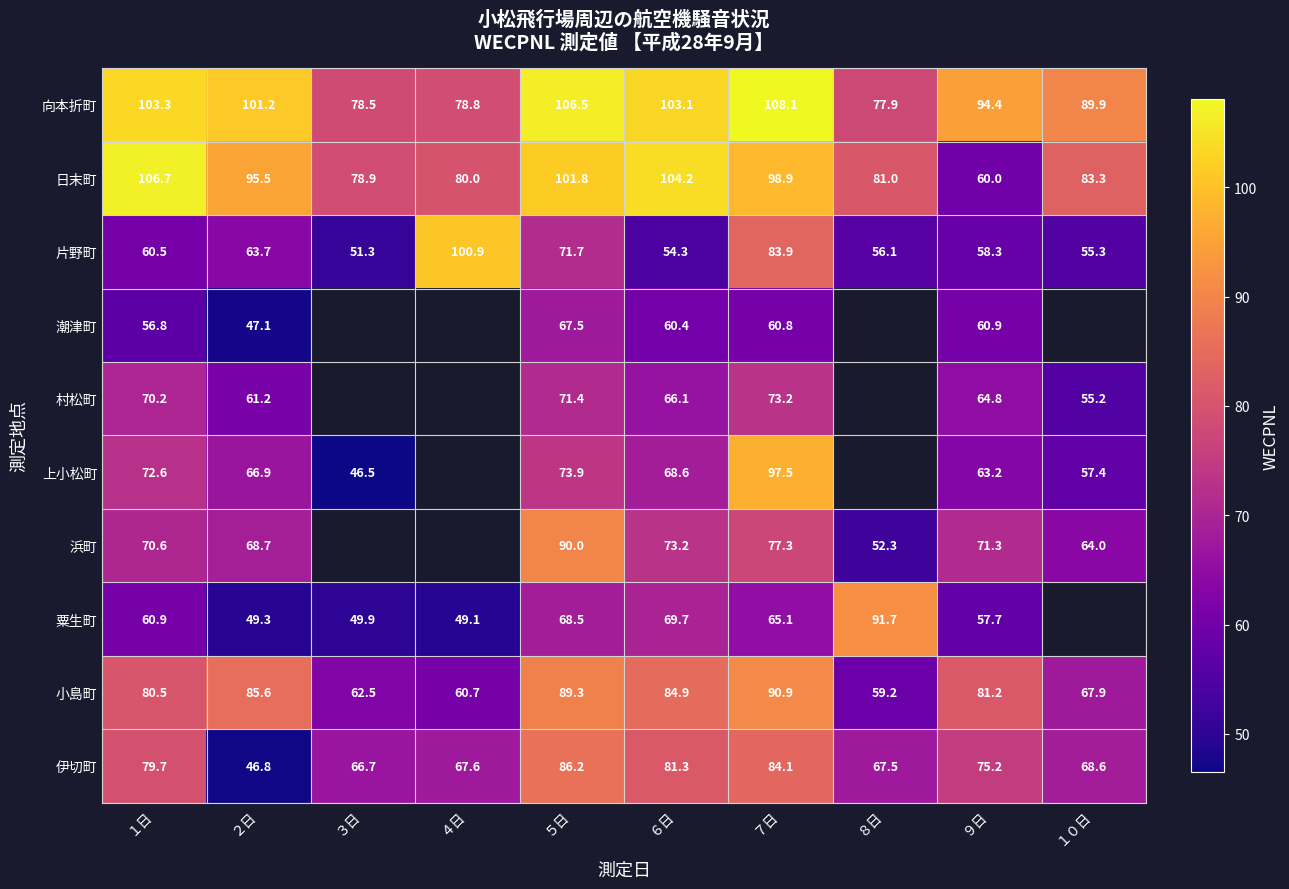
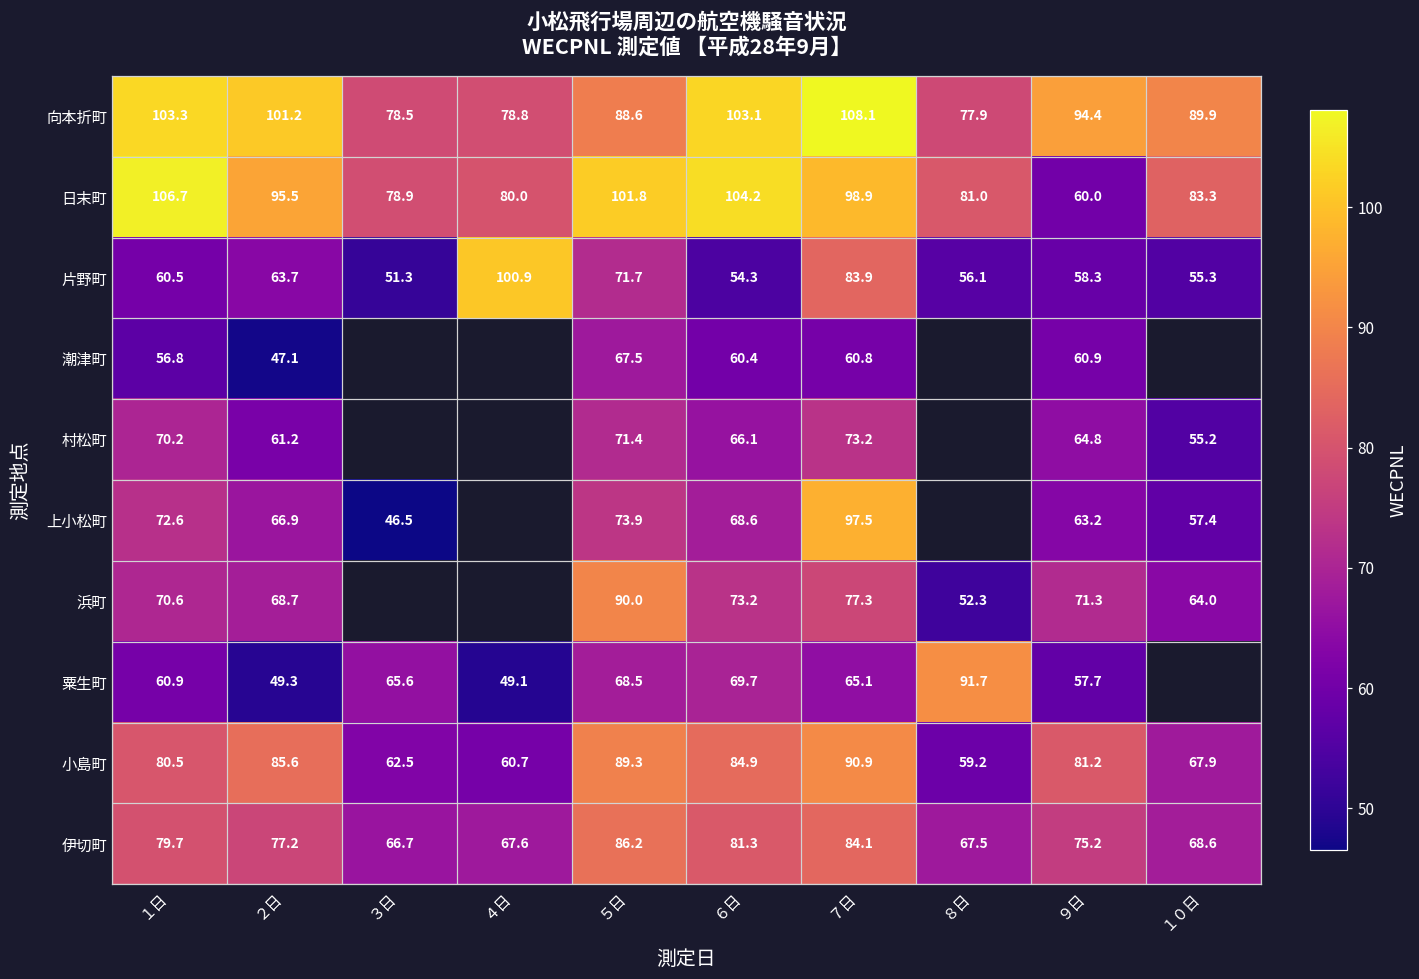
  {
    "向本折町": {
      "１日": 103.3,
      "２日": 101.2,
      "３日": 78.5,
      "４日": 78.8,
-     "５日": 106.5,
+     "５日": 88.6,
      "６日": 103.1,
      "７日": 108.1,
      "８日": 77.9,
      "９日": 94.4,
      "１０日": 89.9
    },
    "日末町": {
      "１日": 106.7,
      "２日": 95.5,
      "３日": 78.9,
      "４日": 80.0,
      "５日": 101.8,
      "６日": 104.2,
      "７日": 98.9,
      "８日": 81.0,
      "９日": 60.0,
      "１０日": 83.3
    },
    "片野町": {
      "１日": 60.5,
      "２日": 63.7,
      "３日": 51.3,
      "４日": 100.9,
      "５日": 71.7,
      "６日": 54.3,
      "７日": 83.9,
      "８日": 56.1,
      "９日": 58.3,
      "１０日": 55.3
    },
    "潮津町": {
      "１日": 56.8,
      "２日": 47.1,
      "５日": 67.5,
      "６日": 60.4,
      "７日": 60.8,
      "９日": 60.9
    },
    "村松町": {
      "１日": 70.2,
      "２日": 61.2,
      "５日": 71.4,
      "６日": 66.1,
      "７日": 73.2,
      "９日": 64.8,
      "１０日": 55.2
    },
    "上小松町": {
      "１日": 72.6,
      "２日": 66.9,
      "３日": 46.5,
      "５日": 73.9,
      "６日": 68.6,
      "７日": 97.5,
      "９日": 63.2,
      "１０日": 57.4
    },
    "浜町": {
      "１日": 70.6,
      "２日": 68.7,
      "５日": 90.0,
      "６日": 73.2,
      "７日": 77.3,
      "８日": 52.3,
      "９日": 71.3,
      "１０日": 64.0
    },
    "粟生町": {
      "１日": 60.9,
      "２日": 49.3,
-     "３日": 49.9,
+     "３日": 65.6,
      "４日": 49.1,
      "５日": 68.5,
      "６日": 69.7,
      "７日": 65.1,
      "８日": 91.7,
      "９日": 57.7
    },
    "小島町": {
      "１日": 80.5,
      "２日": 85.6,
      "３日": 62.5,
      "４日": 60.7,
      "５日": 89.3,
      "６日": 84.9,
      "７日": 90.9,
      "８日": 59.2,
      "９日": 81.2,
      "１０日": 67.9
    },
    "伊切町": {
      "１日": 79.7,
-     "２日": 46.8,
+     "２日": 77.2,
      "３日": 66.7,
      "４日": 67.6,
      "５日": 86.2,
      "６日": 81.3,
      "７日": 84.1,
      "８日": 67.5,
      "９日": 75.2,
      "１０日": 68.6
    }
  }
